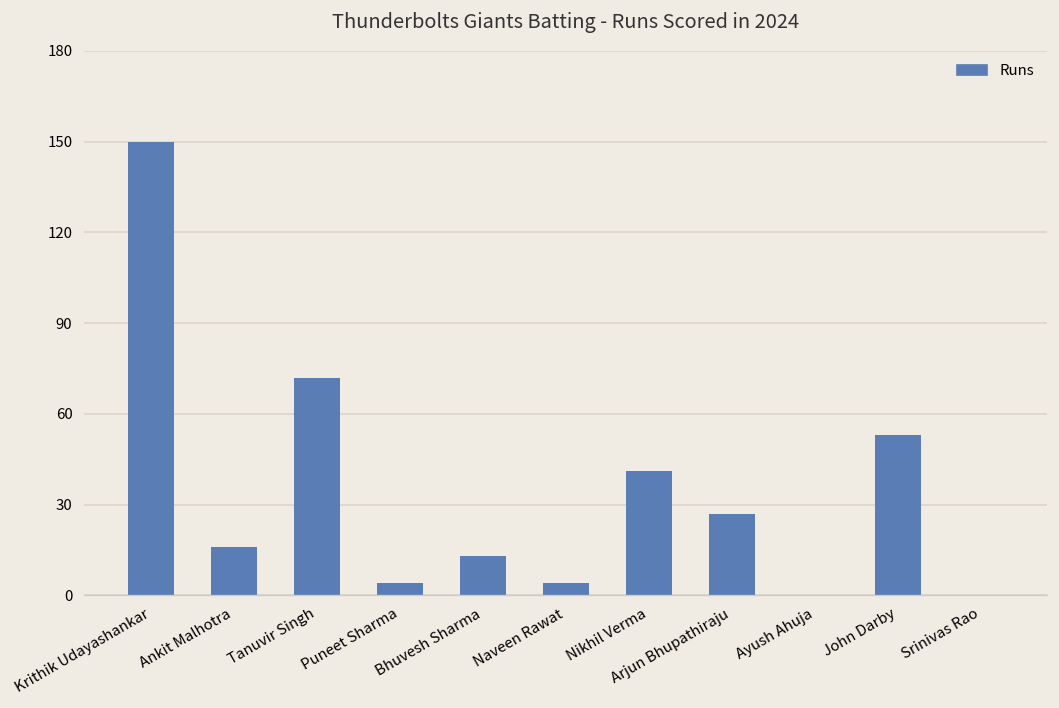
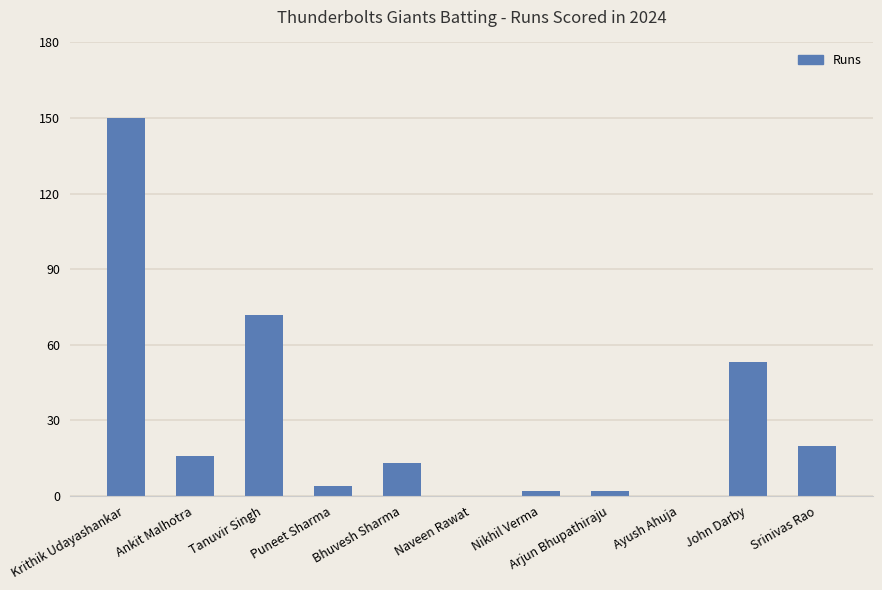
  {
    "Krithik Udayashankar": 150,
    "Ankit Malhotra": 16,
    "Tanuvir Singh": 72,
    "Puneet Sharma": 4,
    "Bhuvesh Sharma": 13,
-   "Naveen Rawat": 4,
-   "Nikhil Verma": 41,
-   "Arjun Bhupathiraju": 27,
+   "Naveen Rawat": 0,
+   "Nikhil Verma": 2,
+   "Arjun Bhupathiraju": 2,
    "Ayush Ahuja": 0,
    "John Darby": 53,
-   "Srinivas Rao": 0
+   "Srinivas Rao": 20
  }
